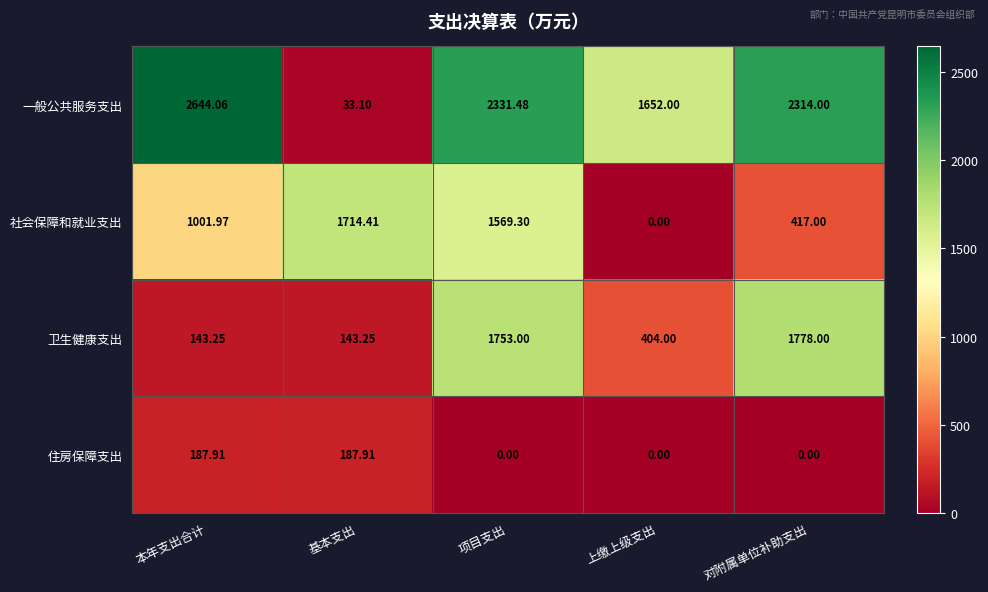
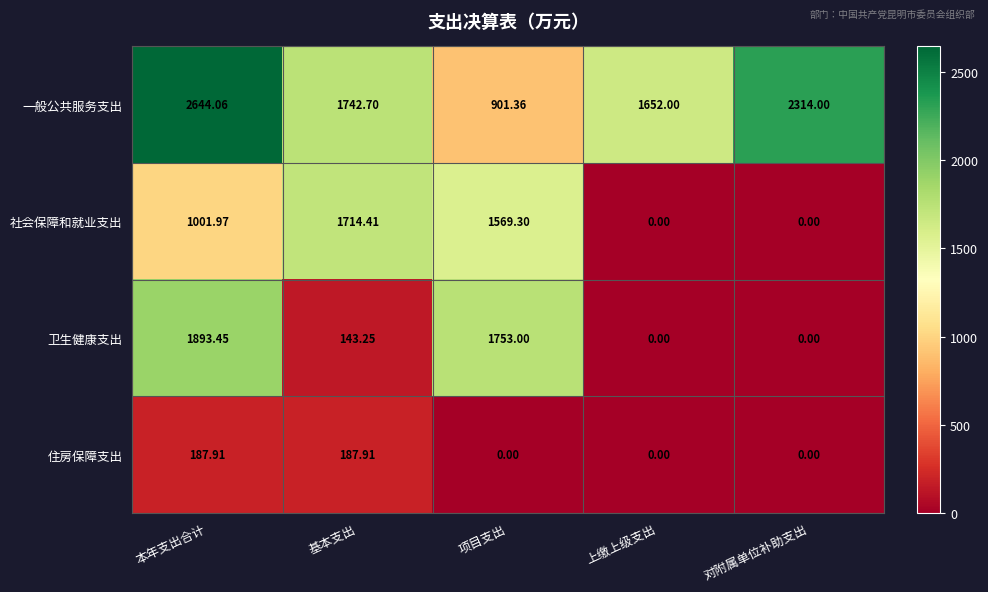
  {
    "一般公共服务支出": {
      "本年支出合计": 2644.06,
-     "基本支出": 33.10,
-     "项目支出": 2331.48,
+     "基本支出": 1742.70,
+     "项目支出": 901.36,
      "上缴上级支出": 1652.00,
      "对附属单位补助支出": 2314.00
    },
    "社会保障和就业支出": {
      "本年支出合计": 1001.97,
      "基本支出": 1714.41,
      "项目支出": 1569.30,
      "上缴上级支出": 0.00,
-     "对附属单位补助支出": 417.00
+     "对附属单位补助支出": 0.00
    },
    "卫生健康支出": {
-     "本年支出合计": 143.25,
+     "本年支出合计": 1893.45,
      "基本支出": 143.25,
      "项目支出": 1753.00,
-     "上缴上级支出": 404.00,
-     "对附属单位补助支出": 1778.00
+     "上缴上级支出": 0.00,
+     "对附属单位补助支出": 0.00
    },
    "住房保障支出": {
      "本年支出合计": 187.91,
      "基本支出": 187.91,
      "项目支出": 0.00,
      "上缴上级支出": 0.00,
      "对附属单位补助支出": 0.00
    }
  }
